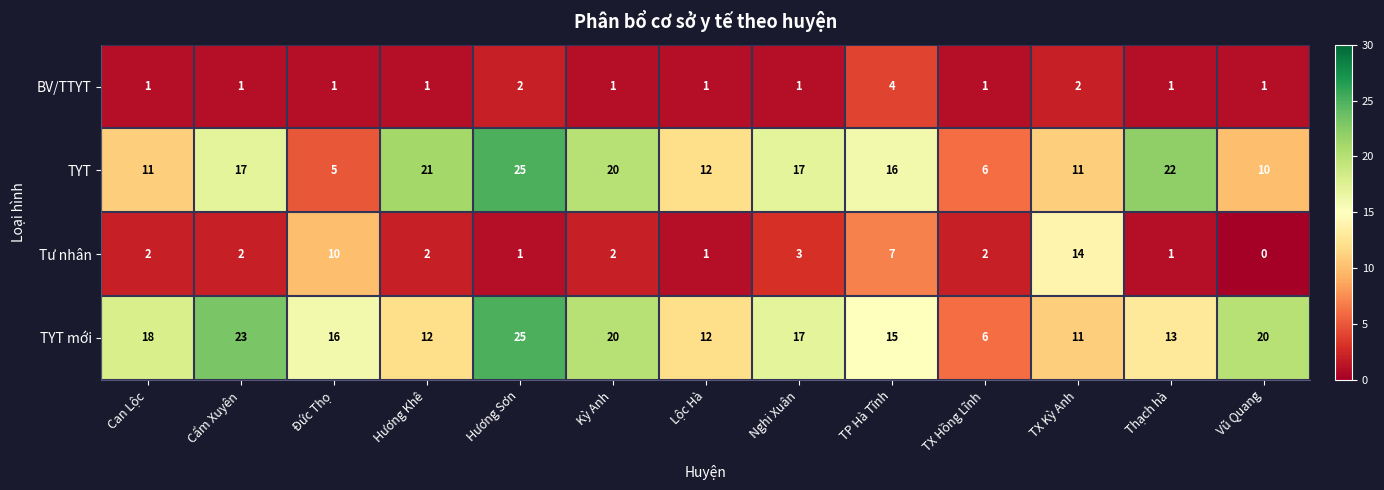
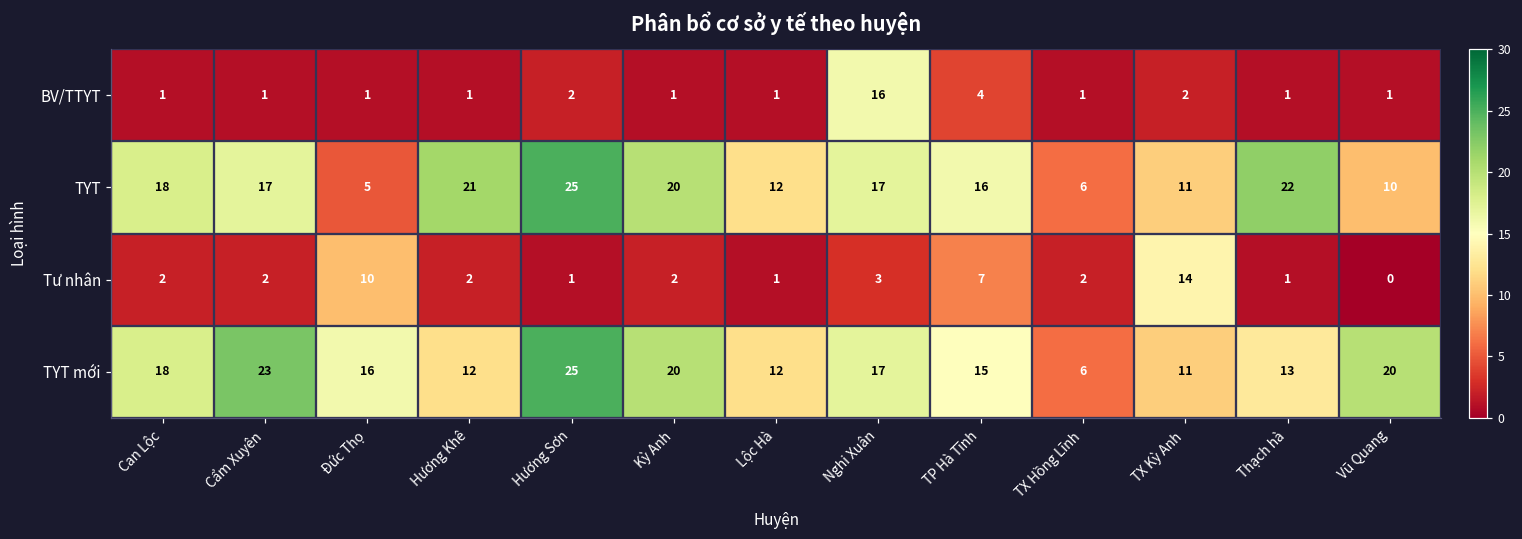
  {
    "BV/TTYT": {
      "Can Lộc": 1,
      "Cẩm Xuyên": 1,
      "Đức Thọ": 1,
      "Hương Khê": 1,
      "Hương Sơn": 2,
      "Kỳ Anh": 1,
      "Lộc Hà": 1,
-     "Nghi Xuân": 1,
+     "Nghi Xuân": 16,
      "TP Hà Tĩnh": 4,
      "TX Hồng Lĩnh": 1,
      "TX Kỳ Anh": 2,
      "Thạch hà": 1,
      "Vũ Quang": 1
    },
    "TYT": {
-     "Can Lộc": 11,
+     "Can Lộc": 18,
      "Cẩm Xuyên": 17,
      "Đức Thọ": 5,
      "Hương Khê": 21,
      "Hương Sơn": 25,
      "Kỳ Anh": 20,
      "Lộc Hà": 12,
      "Nghi Xuân": 17,
      "TP Hà Tĩnh": 16,
      "TX Hồng Lĩnh": 6,
      "TX Kỳ Anh": 11,
      "Thạch hà": 22,
      "Vũ Quang": 10
    },
    "Tư nhân": {
      "Can Lộc": 2,
      "Cẩm Xuyên": 2,
      "Đức Thọ": 10,
      "Hương Khê": 2,
      "Hương Sơn": 1,
      "Kỳ Anh": 2,
      "Lộc Hà": 1,
      "Nghi Xuân": 3,
      "TP Hà Tĩnh": 7,
      "TX Hồng Lĩnh": 2,
      "TX Kỳ Anh": 14,
      "Thạch hà": 1,
      "Vũ Quang": 0
    },
    "TYT mới": {
      "Can Lộc": 18,
      "Cẩm Xuyên": 23,
      "Đức Thọ": 16,
      "Hương Khê": 12,
      "Hương Sơn": 25,
      "Kỳ Anh": 20,
      "Lộc Hà": 12,
      "Nghi Xuân": 17,
      "TP Hà Tĩnh": 15,
      "TX Hồng Lĩnh": 6,
      "TX Kỳ Anh": 11,
      "Thạch hà": 13,
      "Vũ Quang": 20
    }
  }
